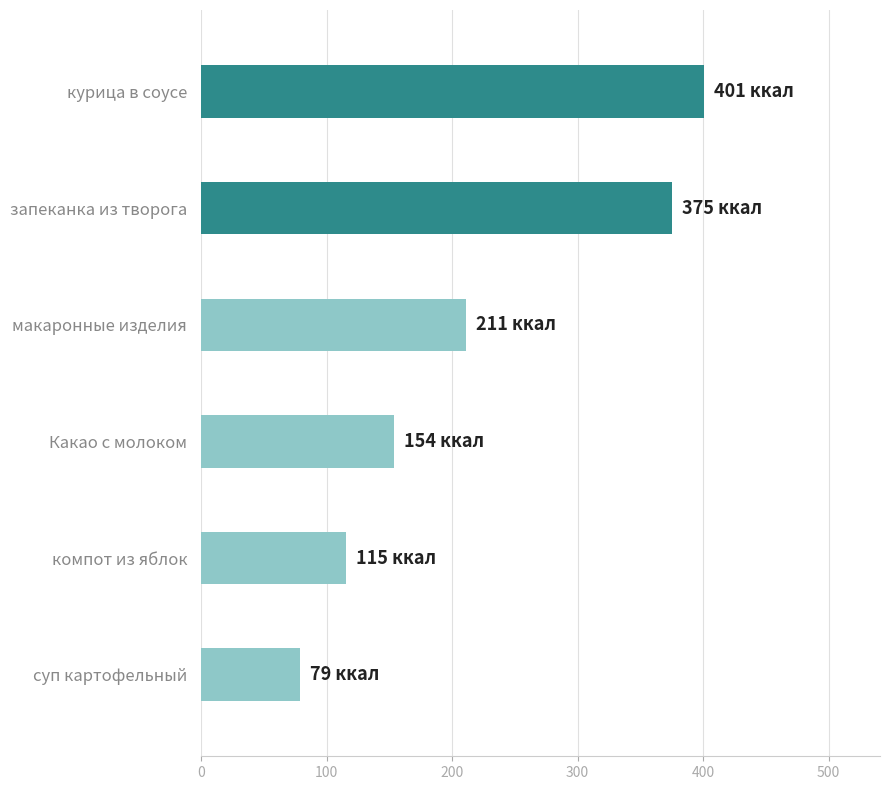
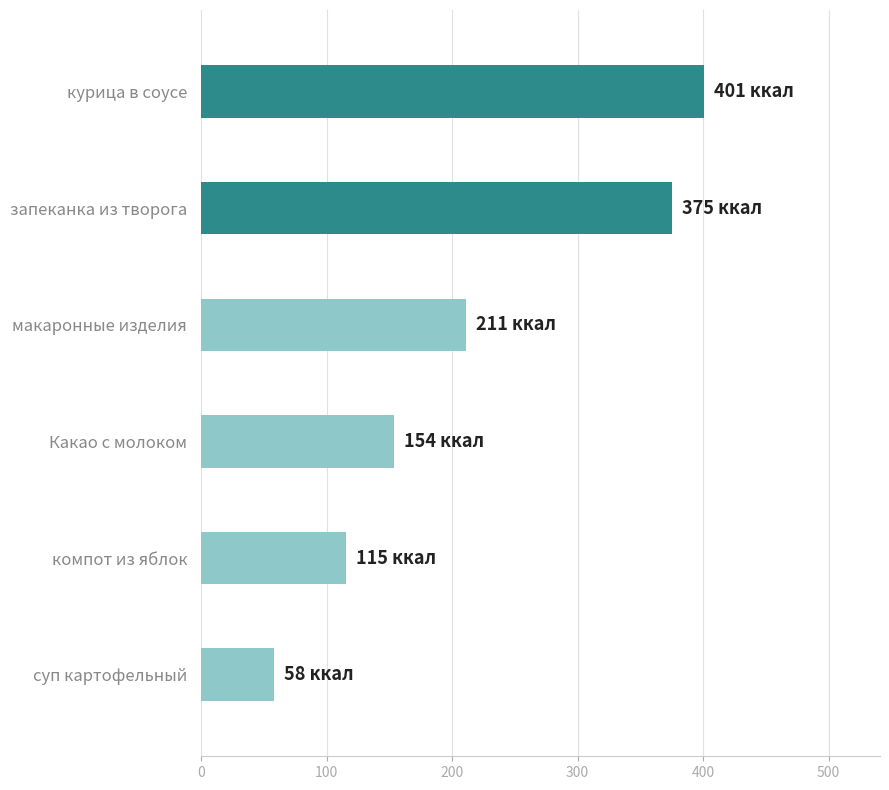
  {
    "курица в соусе": 401,
    "запеканка из творога": 375,
    "макаронные изделия": 211,
    "Какао с молоком": 154,
    "компот из яблок": 115,
-   "суп картофельный": 79
+   "суп картофельный": 58
  }
